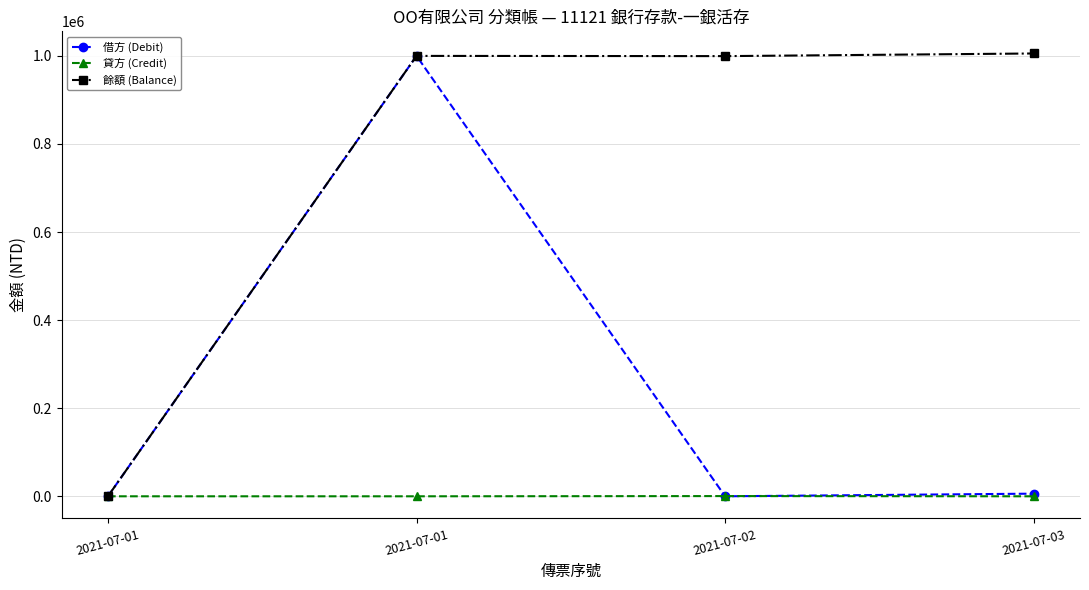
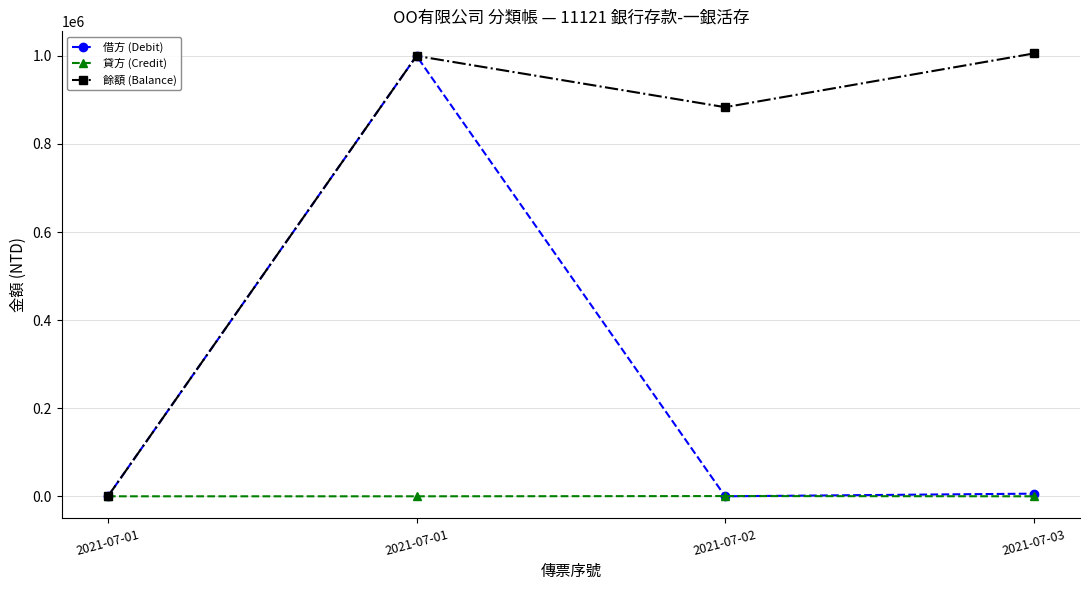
  {
    "借方 (Debit)": {
      "2021-07-03": 10000
    },
    "貸方 (Credit)": {
      "2021-07-03": 0
    },
    "餘額 (Balance)": {
-     "2021-07-02": 1000000,
+     "2021-07-02": 880000,
      "2021-07-03": 1010000
    }
  }
